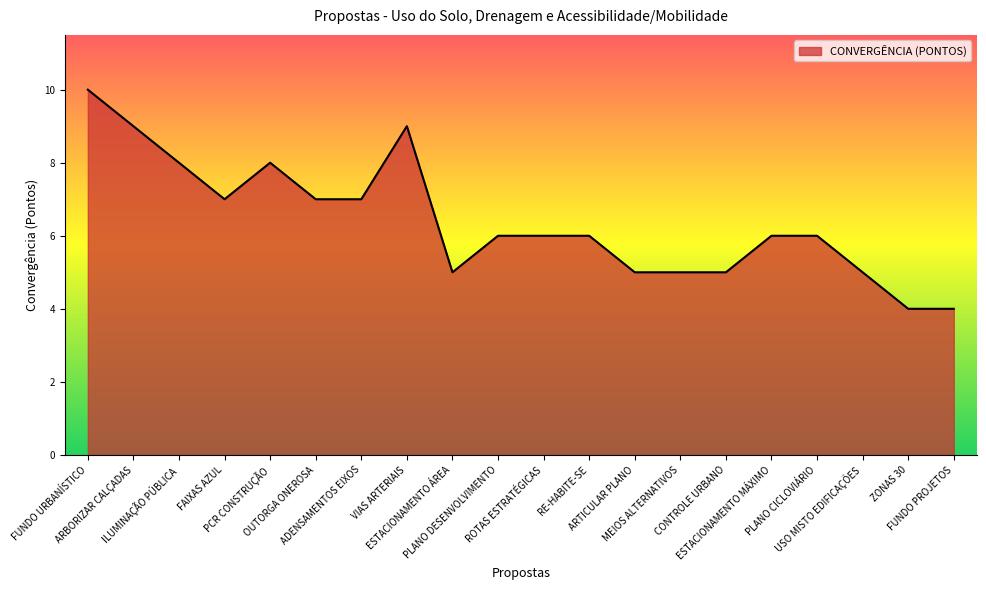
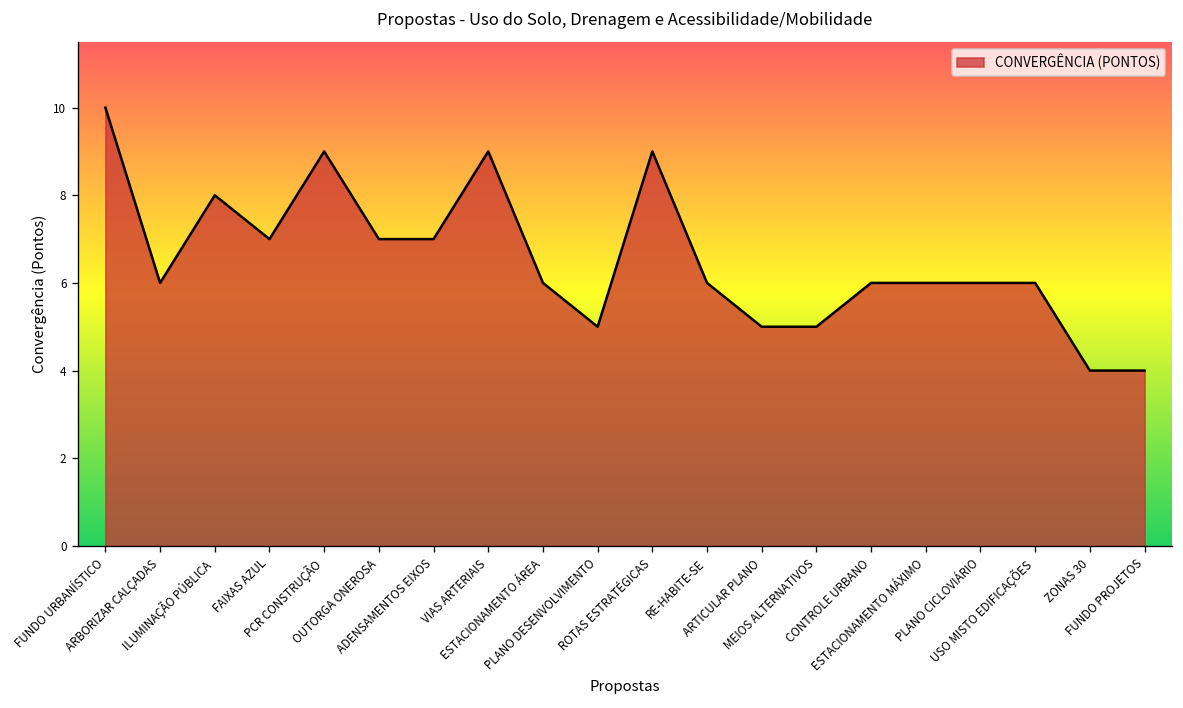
  {
    "FUNDO URBANÍSTICO": 10,
-   "ARBORIZAR CALÇADAS": 9,
+   "ARBORIZAR CALÇADAS": 6,
    "ILUMINAÇÃO PÚBLICA": 8,
    "FAIXAS AZUL": 7,
-   "PCR CONSTRUÇÃO": 8,
+   "PCR CONSTRUÇÃO": 9,
    "OUTORGA ONEROSA": 7,
    "ADENSAMENTOS EIXOS": 7,
    "VIAS ARTERIAIS": 9,
-   "ESTACIONAMENTO ÁREA": 5,
-   "PLANO DESENVOLVIMENTO": 6,
-   "ROTAS ESTRATÉGICAS": 6,
+   "ESTACIONAMENTO ÁREA": 6,
+   "PLANO DESENVOLVIMENTO": 5,
+   "ROTAS ESTRATÉGICAS": 9,
    "RE-HABITE-SE": 6,
    "ARTICULAR PLANO": 5,
    "MEIOS ALTERNATIVOS": 5,
-   "CONTROLE URBANO": 5,
+   "CONTROLE URBANO": 6,
    "ESTACIONAMENTO MÁXIMO": 6,
    "PLANO CICLOVIÁRIO": 6,
-   "USO MISTO EDIFICAÇÕES": 5,
+   "USO MISTO EDIFICAÇÕES": 6,
    "ZONAS 30": 4,
    "FUNDO PROJETOS": 4
  }
